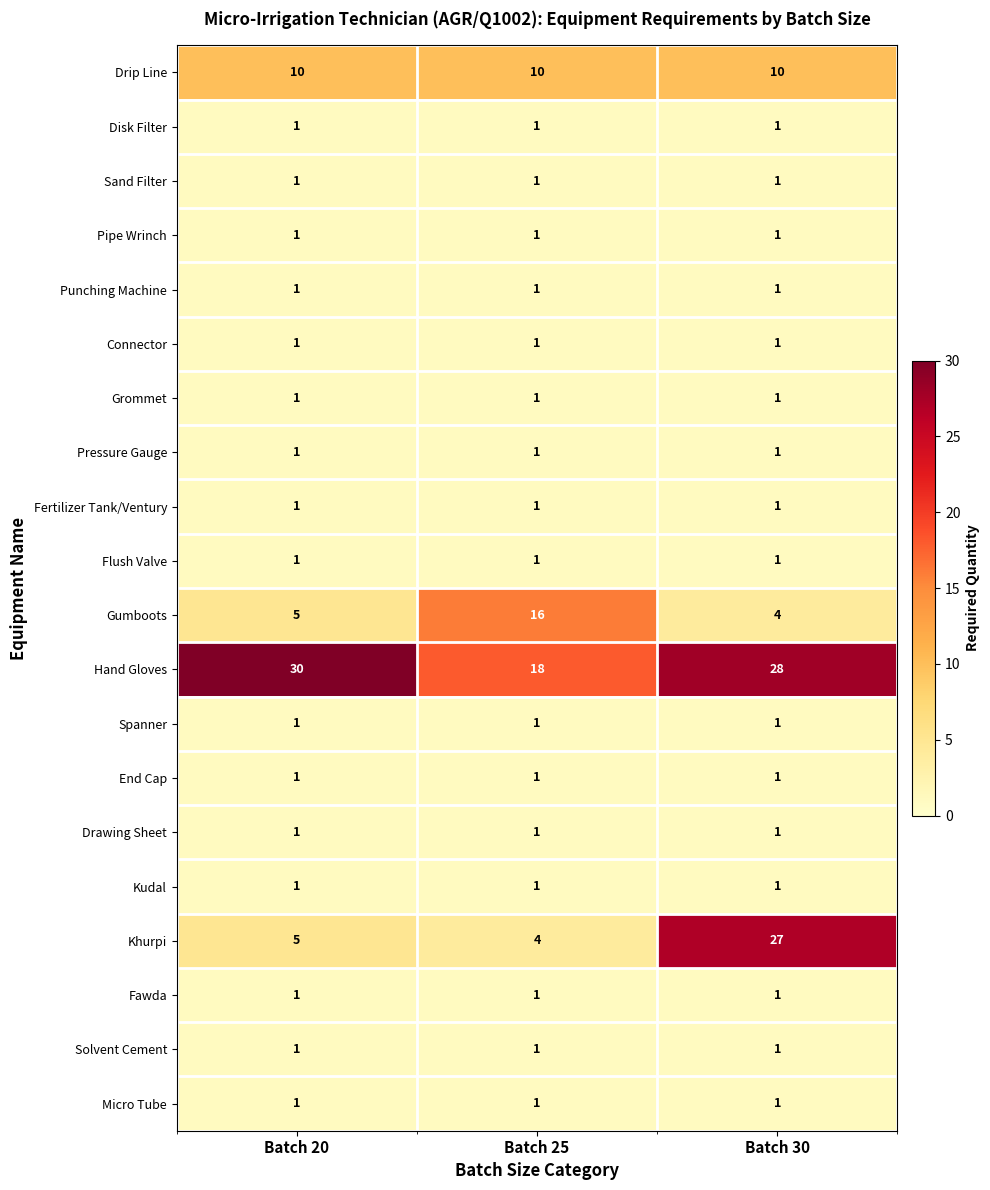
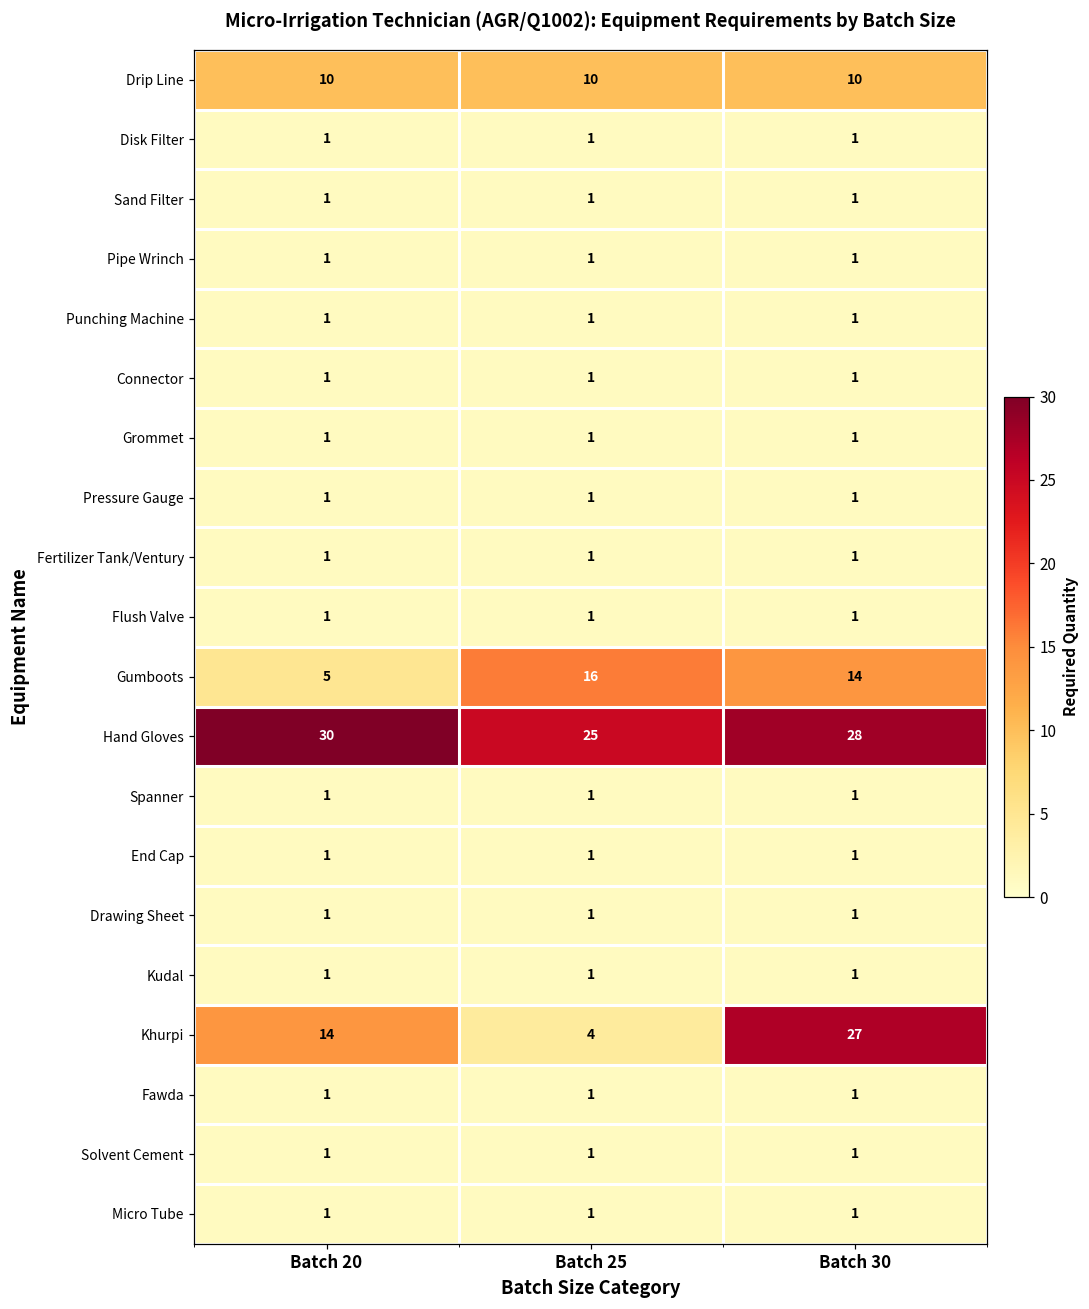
  {
    "Drip Line": {
      "Batch 20": 10,
      "Batch 25": 10,
      "Batch 30": 10
    },
    "Disk Filter": {
      "Batch 20": 1,
      "Batch 25": 1,
      "Batch 30": 1
    },
    "Sand Filter": {
      "Batch 20": 1,
      "Batch 25": 1,
      "Batch 30": 1
    },
    "Pipe Wrinch": {
      "Batch 20": 1,
      "Batch 25": 1,
      "Batch 30": 1
    },
    "Punching Machine": {
      "Batch 20": 1,
      "Batch 25": 1,
      "Batch 30": 1
    },
    "Connector": {
      "Batch 20": 1,
      "Batch 25": 1,
      "Batch 30": 1
    },
    "Grommet": {
      "Batch 20": 1,
      "Batch 25": 1,
      "Batch 30": 1
    },
    "Pressure Gauge": {
      "Batch 20": 1,
      "Batch 25": 1,
      "Batch 30": 1
    },
    "Fertilizer Tank/Ventury": {
      "Batch 20": 1,
      "Batch 25": 1,
      "Batch 30": 1
    },
    "Flush Valve": {
      "Batch 20": 1,
      "Batch 25": 1,
      "Batch 30": 1
    },
    "Gumboots": {
      "Batch 20": 5,
      "Batch 25": 16,
-     "Batch 30": 4
+     "Batch 30": 14
    },
    "Hand Gloves": {
      "Batch 20": 30,
-     "Batch 25": 18,
+     "Batch 25": 25,
      "Batch 30": 28
    },
    "Spanner": {
      "Batch 20": 1,
      "Batch 25": 1,
      "Batch 30": 1
    },
    "End Cap": {
      "Batch 20": 1,
      "Batch 25": 1,
      "Batch 30": 1
    },
    "Drawing Sheet": {
      "Batch 20": 1,
      "Batch 25": 1,
      "Batch 30": 1
    },
    "Kudal": {
      "Batch 20": 1,
      "Batch 25": 1,
      "Batch 30": 1
    },
    "Khurpi": {
-     "Batch 20": 5,
+     "Batch 20": 14,
      "Batch 25": 4,
      "Batch 30": 27
    },
    "Fawda": {
      "Batch 20": 1,
      "Batch 25": 1,
      "Batch 30": 1
    },
    "Solvent Cement": {
      "Batch 20": 1,
      "Batch 25": 1,
      "Batch 30": 1
    },
    "Micro Tube": {
      "Batch 20": 1,
      "Batch 25": 1,
      "Batch 30": 1
    }
  }
